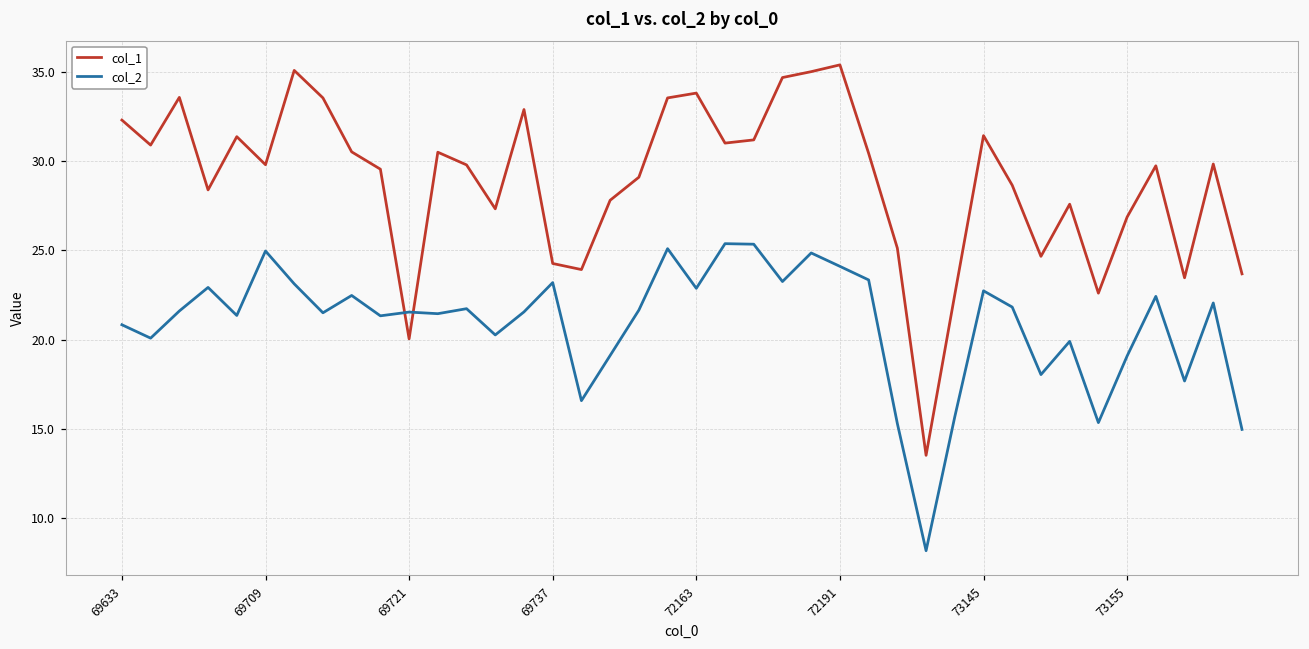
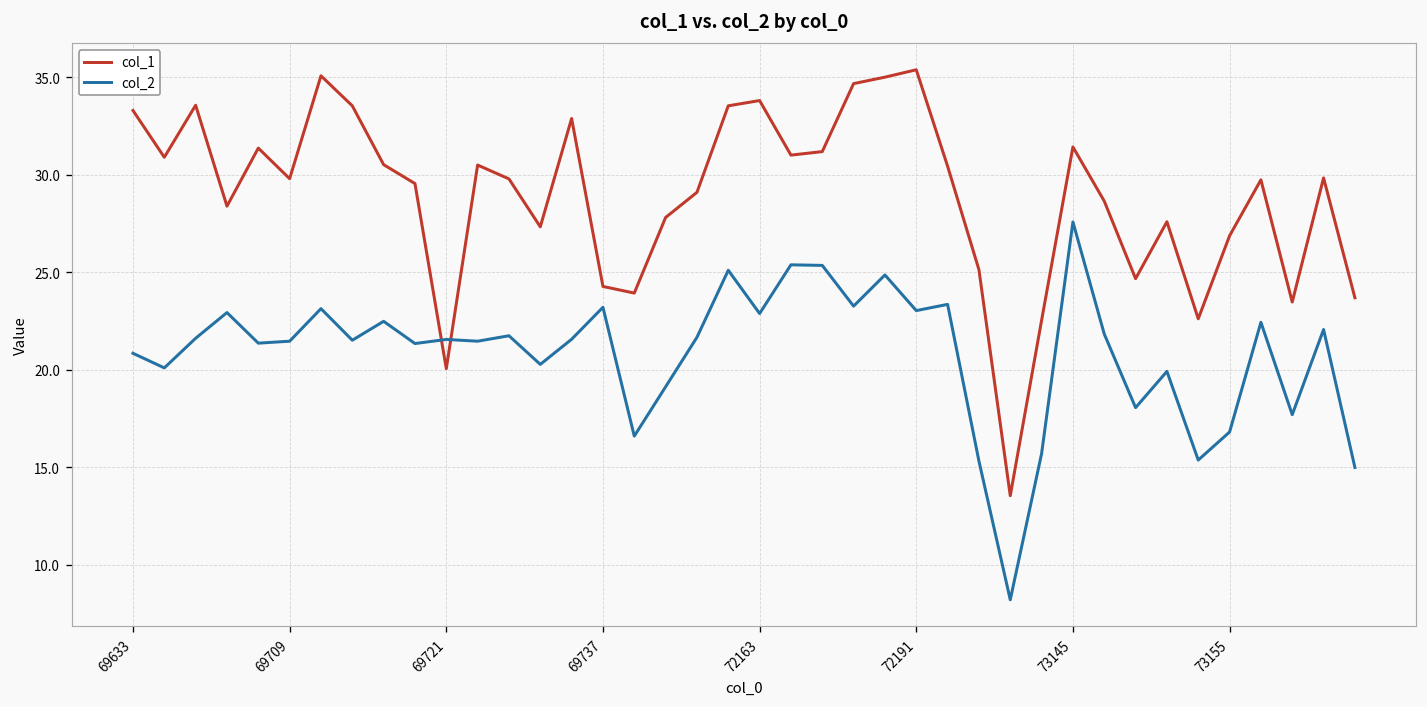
  {
    "col_1": {
-     "69633": 32.3,
+     "69633": 33.3,
      "69709": 29.8,
      "69721": 20.1,
      "69737": 24.3,
      "72163": 33.8,
      "72191": 35.4,
      "73145": 31.4,
      "73155": 26.9
    },
    "col_2": {
      "69633": 20.8,
-     "69709": 25.0,
+     "69709": 21.5,
      "69721": 21.6,
      "69737": 23.2,
      "72163": 22.9,
-     "72191": 24.1,
-     "73145": 22.7,
-     "73155": 19.1
+     "72191": 23.0,
+     "73145": 27.6,
+     "73155": 16.8
    }
  }
